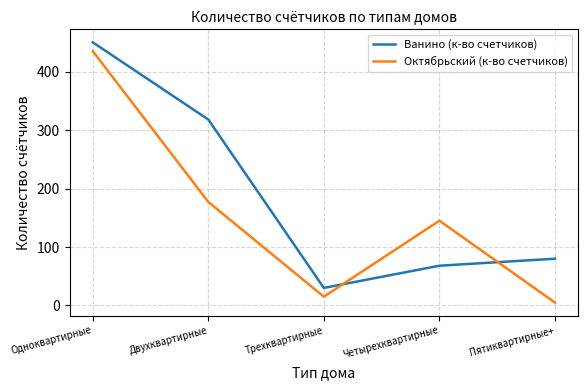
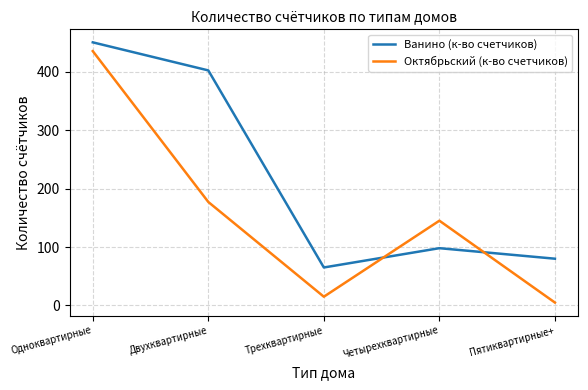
  {
    "Ванино (к-во счетчиков)": {
      "Одноквартирные": 450,
-     "Двухквартирные": 320,
-     "Трехквартирные": 30,
-     "Четырехквартирные": 70,
+     "Двухквартирные": 400,
+     "Трехквартирные": 70,
+     "Четырехквартирные": 100,
      "Пятиквартирные+": 80
    },
    "Октябрьский (к-во счетчиков)": {
      "Одноквартирные": 440,
      "Двухквартирные": 180,
      "Трехквартирные": 20,
      "Четырехквартирные": 150,
      "Пятиквартирные+": 10
    }
  }
